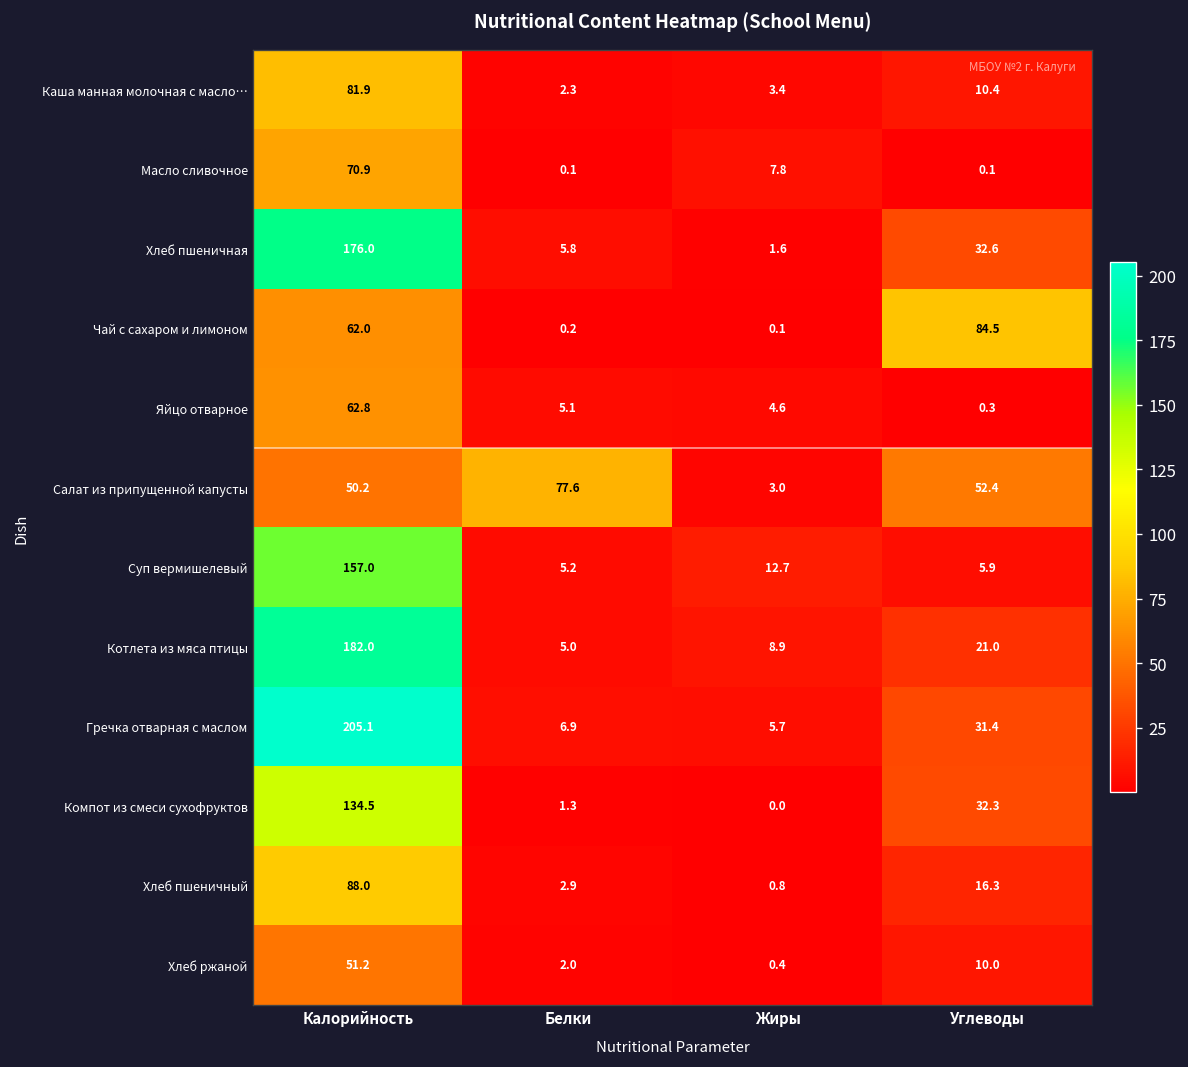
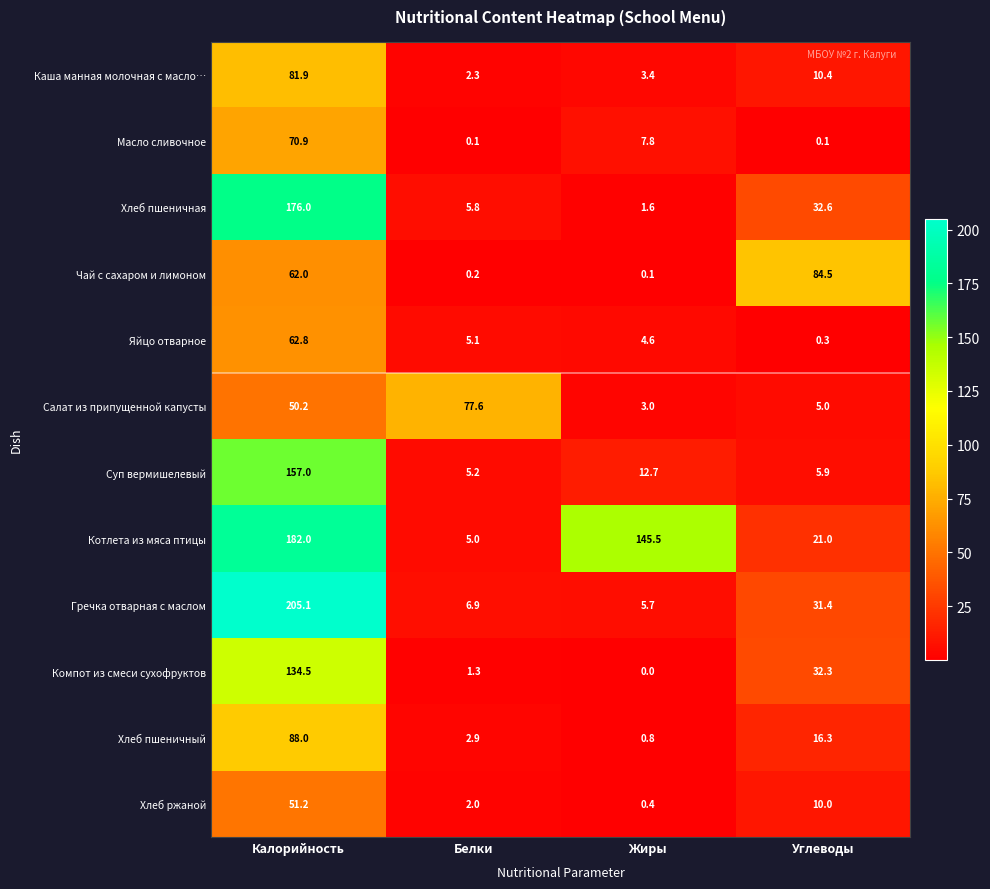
  {
    "Каша манная молочная с масло…": {
      "Калорийность": 81.9,
      "Белки": 2.3,
      "Жиры": 3.4
    },
    "Масло сливочное": {
      "Калорийность": 70.9,
      "Белки": 0.1,
      "Жиры": 7.8,
      "Углеводы": 0.1
    },
    "Хлеб пшеничная": {
      "Калорийность": 176.0,
      "Белки": 5.8,
      "Жиры": 1.6,
      "Углеводы": 32.6
    },
    "Чай с сахаром и лимоном": {
      "Калорийность": 62.0,
      "Белки": 0.2,
      "Жиры": 0.1,
      "Углеводы": 84.5
    },
    "Яйцо отварное": {
      "Калорийность": 62.8,
      "Белки": 5.1,
      "Жиры": 4.6,
      "Углеводы": 0.3
    },
    "Салат из припущенной капусты": {
      "Калорийность": 50.2,
      "Белки": 77.6,
      "Жиры": 3.0,
-     "Углеводы": 52.4
+     "Углеводы": 5.0
    },
    "Суп вермишелевый": {
      "Калорийность": 157.0,
      "Белки": 5.2,
      "Жиры": 12.7,
      "Углеводы": 5.9
    },
    "Котлета из мяса птицы": {
      "Калорийность": 182.0,
      "Белки": 5.0,
-     "Жиры": 8.9,
+     "Жиры": 145.5,
      "Углеводы": 21.0
    },
    "Гречка отварная с маслом": {
      "Калорийность": 205.1,
      "Белки": 6.9,
      "Жиры": 5.7,
      "Углеводы": 31.4
    },
    "Компот из смеси сухофруктов": {
      "Калорийность": 134.5,
      "Белки": 1.3,
      "Жиры": 0.0,
      "Углеводы": 32.3
    },
    "Хлеб пшеничный": {
      "Калорийность": 88.0,
      "Белки": 2.9,
      "Жиры": 0.8,
      "Углеводы": 16.3
    },
    "Хлеб ржаной": {
      "Калорийность": 51.2,
      "Белки": 2.0,
      "Жиры": 0.4,
      "Углеводы": 10.0
    }
  }
